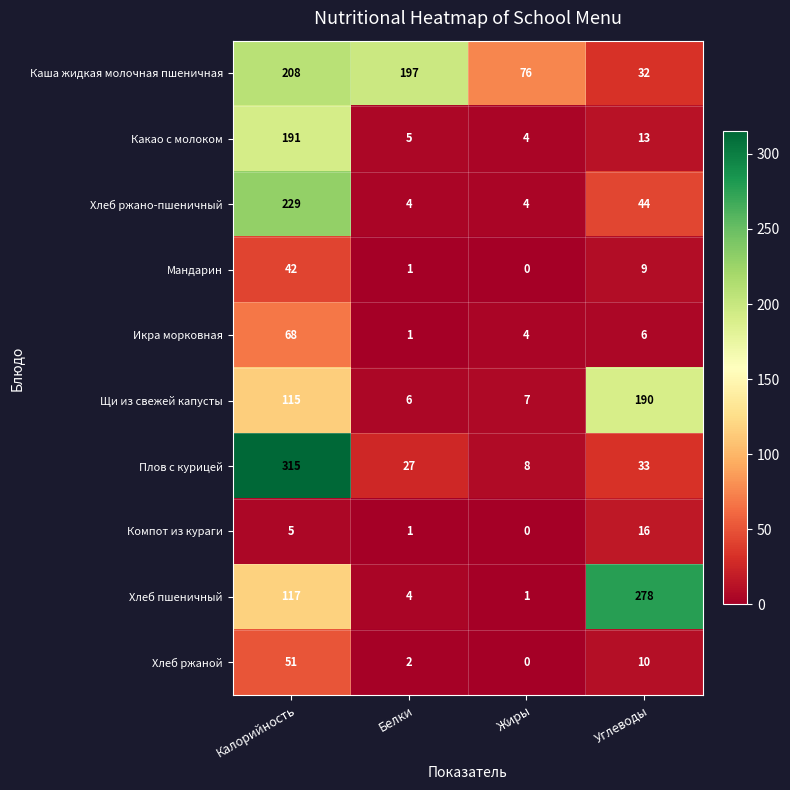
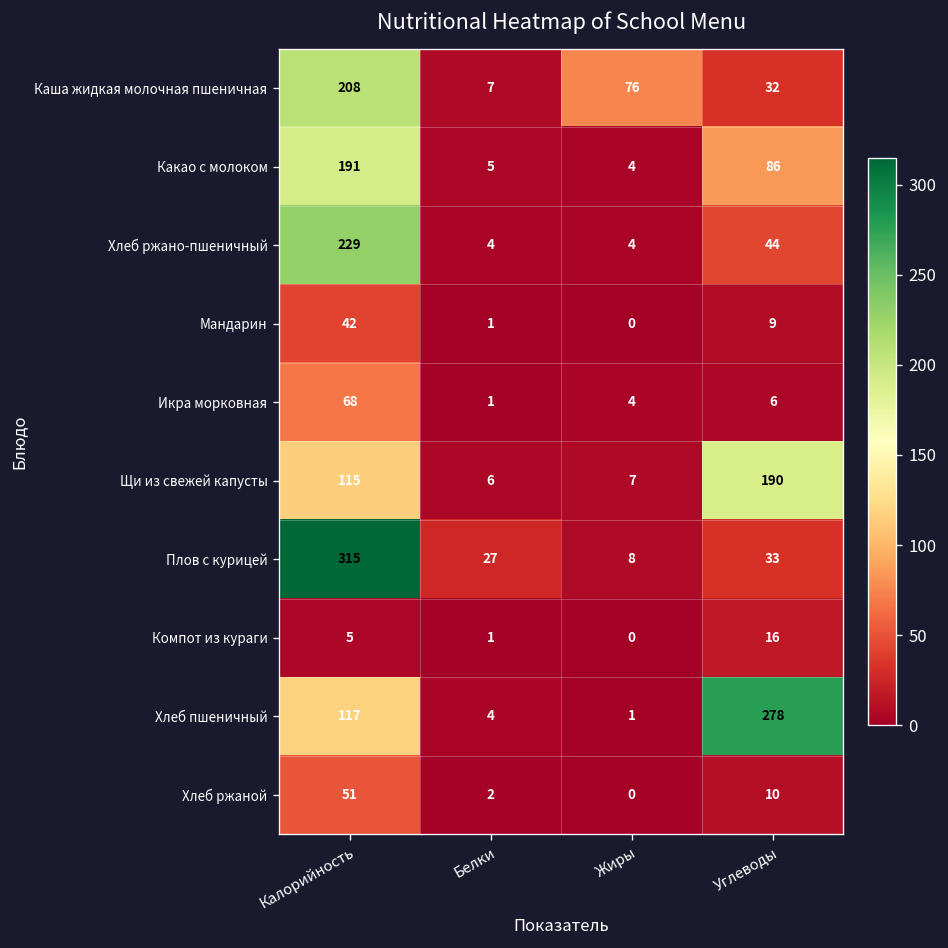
  {
    "Каша жидкая молочная пшеничная": {
      "Калорийность": 208,
-     "Белки": 197,
+     "Белки": 7,
      "Жиры": 76,
      "Углеводы": 32
    },
    "Какао с молоком": {
      "Калорийность": 191,
      "Белки": 5,
      "Жиры": 4,
-     "Углеводы": 13
+     "Углеводы": 86
    },
    "Хлеб ржано-пшеничный": {
      "Калорийность": 229,
      "Белки": 4,
      "Жиры": 4,
      "Углеводы": 44
    },
    "Мандарин": {
      "Калорийность": 42,
      "Белки": 1,
      "Жиры": 0,
      "Углеводы": 9
    },
    "Икра морковная": {
      "Калорийность": 68,
      "Белки": 1,
      "Жиры": 4,
      "Углеводы": 6
    },
    "Щи из свежей капусты": {
      "Калорийность": 115,
      "Белки": 6,
      "Жиры": 7,
      "Углеводы": 190
    },
    "Плов с курицей": {
      "Калорийность": 315,
      "Белки": 27,
      "Жиры": 8,
      "Углеводы": 33
    },
    "Компот из кураги": {
      "Калорийность": 5,
      "Белки": 1,
      "Жиры": 0,
      "Углеводы": 16
    },
    "Хлеб пшеничный": {
      "Калорийность": 117,
      "Белки": 4,
      "Жиры": 1,
      "Углеводы": 278
    },
    "Хлеб ржаной": {
      "Калорийность": 51,
      "Белки": 2,
      "Жиры": 0,
      "Углеводы": 10
    }
  }
